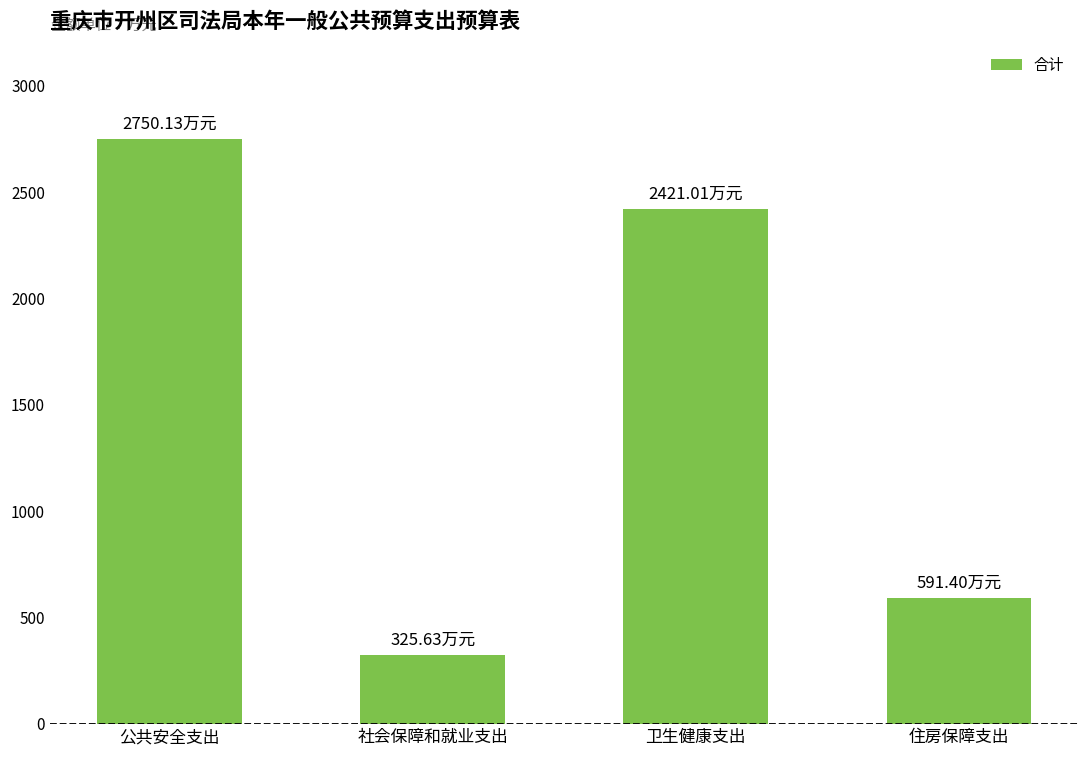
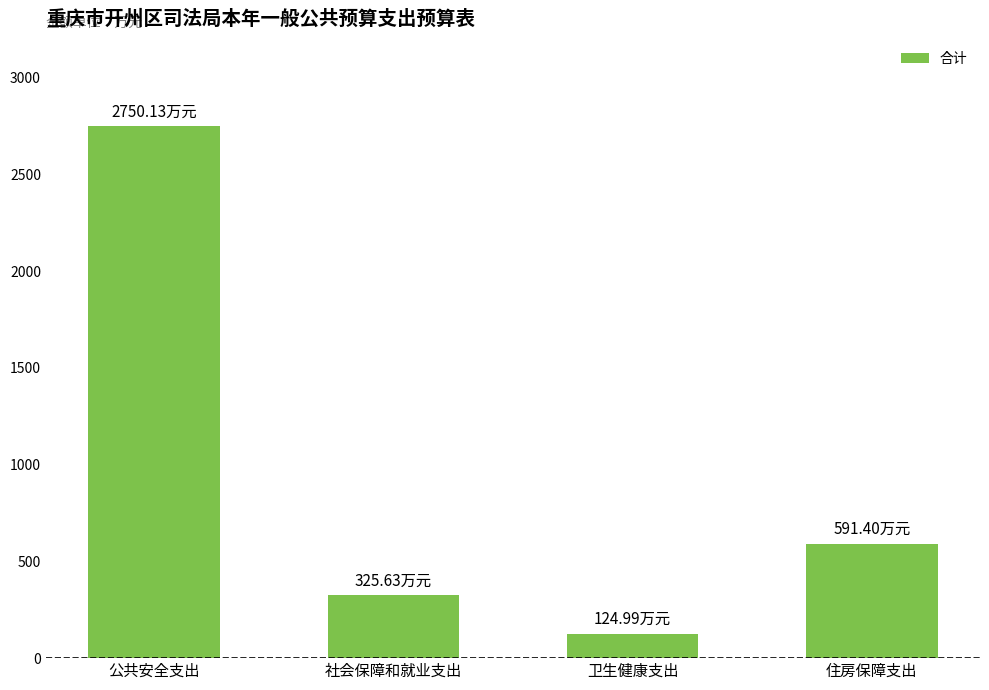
  {
    "公共安全支出": 2750.13,
    "社会保障和就业支出": 325.63,
-   "卫生健康支出": 2421.01,
+   "卫生健康支出": 124.99,
    "住房保障支出": 591.40
  }
